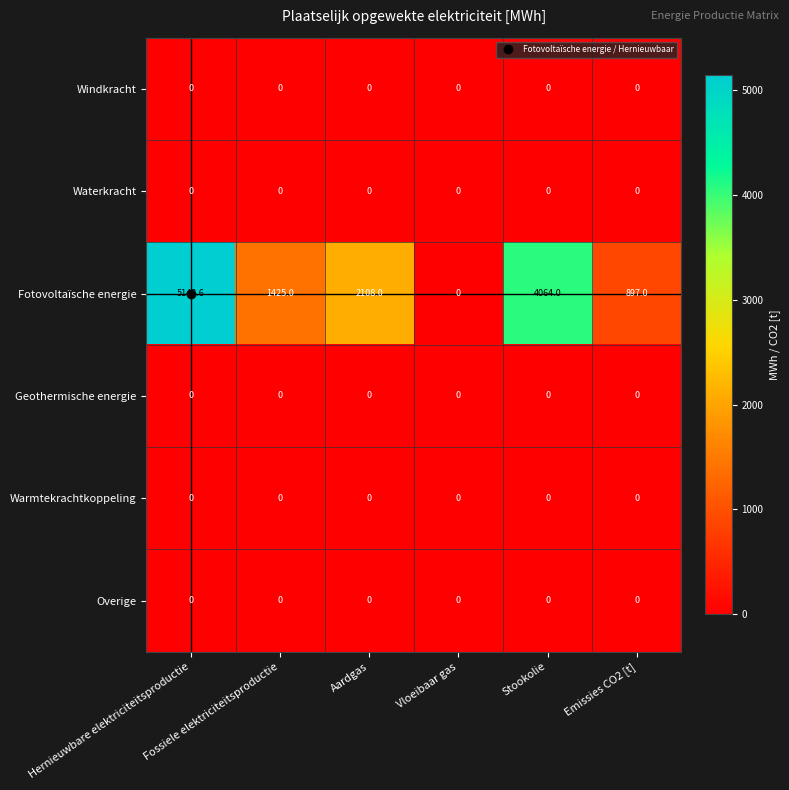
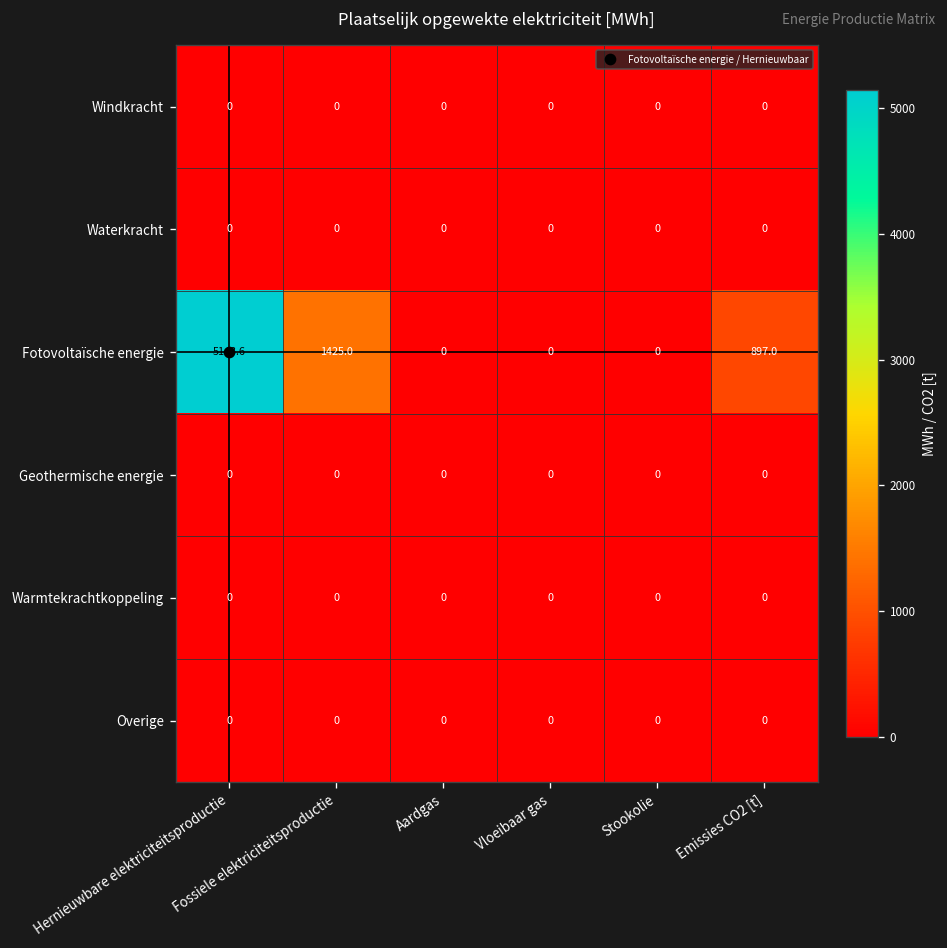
  {
    "Windkracht": {
      "Hernieuwbare elektriciteitsproductie": 0,
      "Fossiele elektriciteitsproductie": 0,
      "Aardgas": 0,
      "Vloeibaar gas": 0,
      "Stookolie": 0,
      "Emissies CO2 [t]": 0
    },
    "Waterkracht": {
      "Hernieuwbare elektriciteitsproductie": 0,
      "Fossiele elektriciteitsproductie": 0,
      "Aardgas": 0,
      "Vloeibaar gas": 0,
      "Stookolie": 0,
      "Emissies CO2 [t]": 0
    },
    "Fotovoltaïsche energie": {
      "Fossiele elektriciteitsproductie": 1425.0,
-     "Aardgas": 2108.0,
+     "Aardgas": 0,
      "Vloeibaar gas": 0,
-     "Stookolie": 4064.0,
+     "Stookolie": 0,
      "Emissies CO2 [t]": 897.0
    },
    "Geothermische energie": {
      "Hernieuwbare elektriciteitsproductie": 0,
      "Fossiele elektriciteitsproductie": 0,
      "Aardgas": 0,
      "Vloeibaar gas": 0,
      "Stookolie": 0,
      "Emissies CO2 [t]": 0
    },
    "Warmtekrachtkoppeling": {
      "Hernieuwbare elektriciteitsproductie": 0,
      "Fossiele elektriciteitsproductie": 0,
      "Aardgas": 0,
      "Vloeibaar gas": 0,
      "Stookolie": 0,
      "Emissies CO2 [t]": 0
    },
    "Overige": {
      "Hernieuwbare elektriciteitsproductie": 0,
      "Fossiele elektriciteitsproductie": 0,
      "Aardgas": 0,
      "Vloeibaar gas": 0,
      "Stookolie": 0,
      "Emissies CO2 [t]": 0
    }
  }
